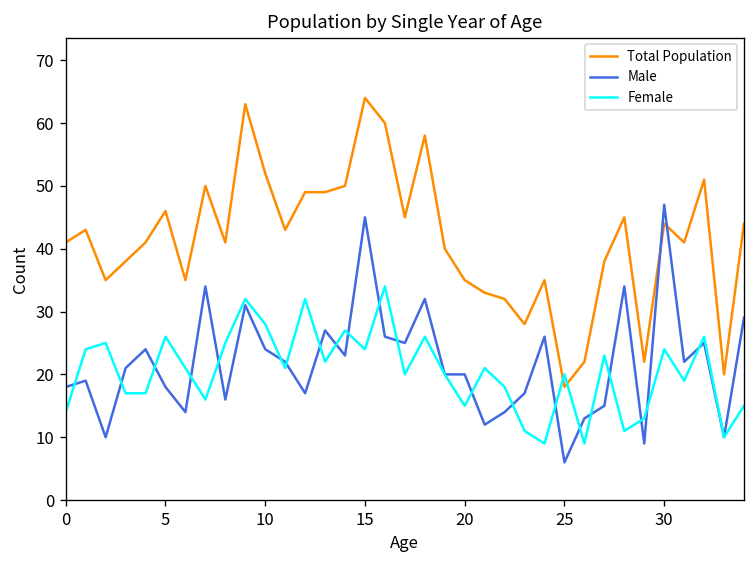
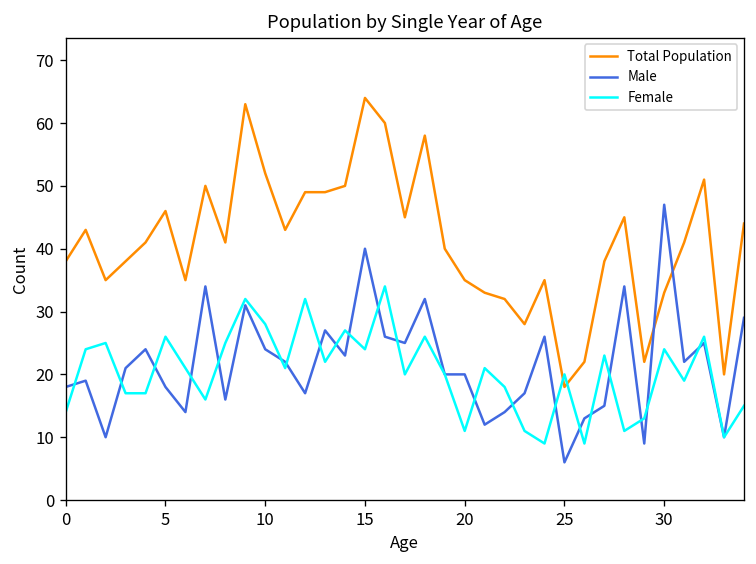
  {
    "Total Population": {
-     "0": 41,
+     "0": 38,
      "5": 46,
      "10": 52,
      "15": 64,
      "20": 35,
      "25": 18,
-     "30": 44
+     "30": 33
    },
    "Male": {
      "0": 18,
      "5": 18,
      "10": 24,
-     "15": 45,
+     "15": 40,
      "20": 20,
      "25": 6,
      "30": 47
    },
    "Female": {
      "0": 14,
      "5": 26,
      "10": 28,
      "15": 24,
-     "20": 15,
+     "20": 11,
      "25": 20,
      "30": 24
    }
  }
